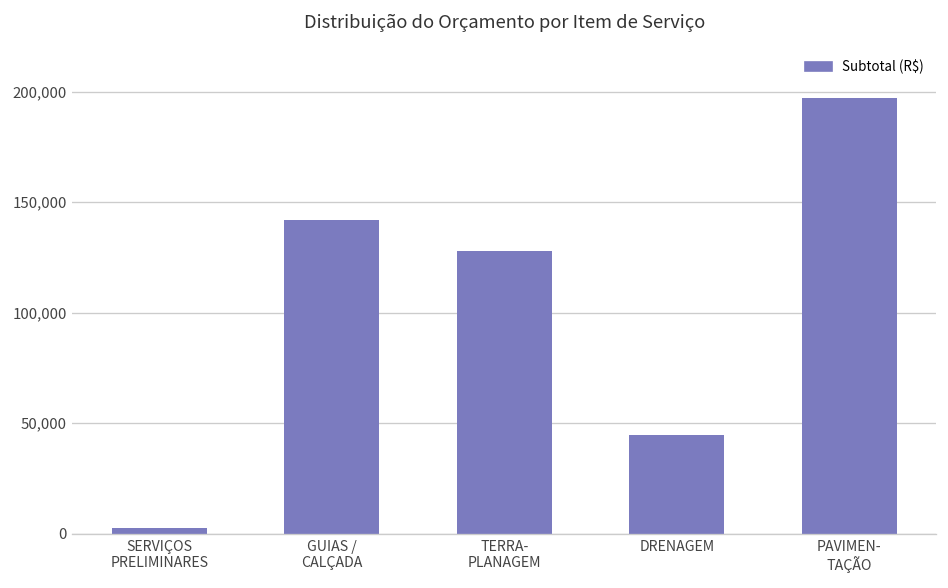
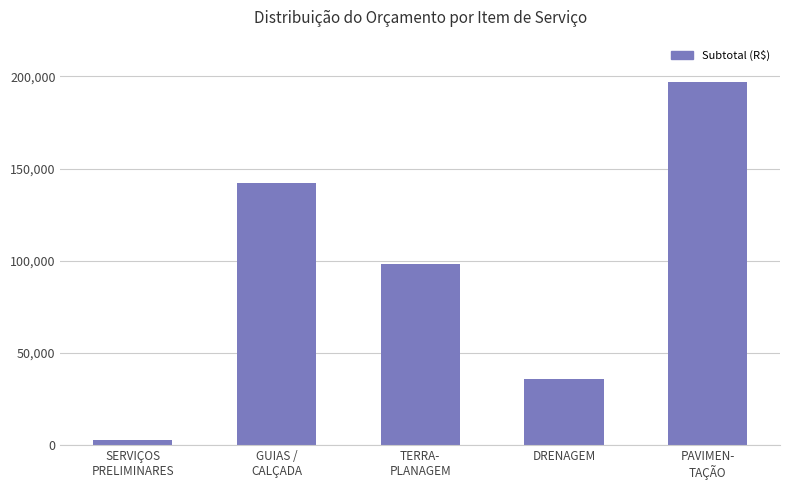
  {
    "SERVIÇOS PRELIMINARES": "2,000",
    "GUIAS / CALÇADA": "142,000",
-   "TERRA- PLANAGEM": "128,000",
-   "DRENAGEM": "44,000",
+   "TERRA- PLANAGEM": "98,000",
+   "DRENAGEM": "36,000",
    "PAVIMEN- TAÇÃO": "197,000"
  }
